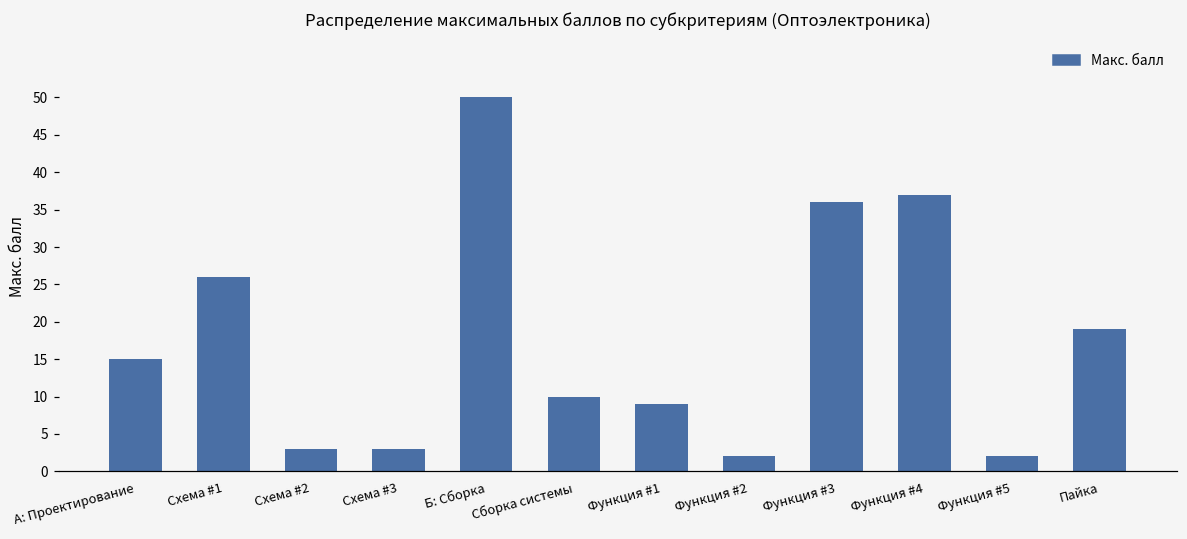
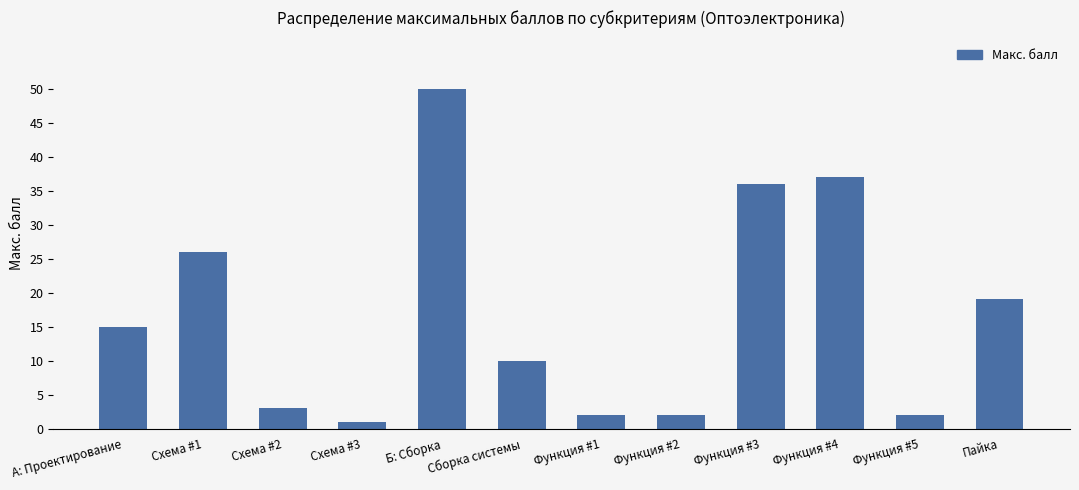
  {
    "А: Проектирование": 15,
    "Схема #1": 26,
    "Схема #2": 3,
-   "Схема #3": 3,
+   "Схема #3": 1,
    "Б: Сборка": 50,
    "Сборка системы": 10,
-   "Функция #1": 9,
+   "Функция #1": 2,
    "Функция #2": 2,
    "Функция #3": 36,
    "Функция #4": 37,
    "Функция #5": 2,
    "Пайка": 19
  }
